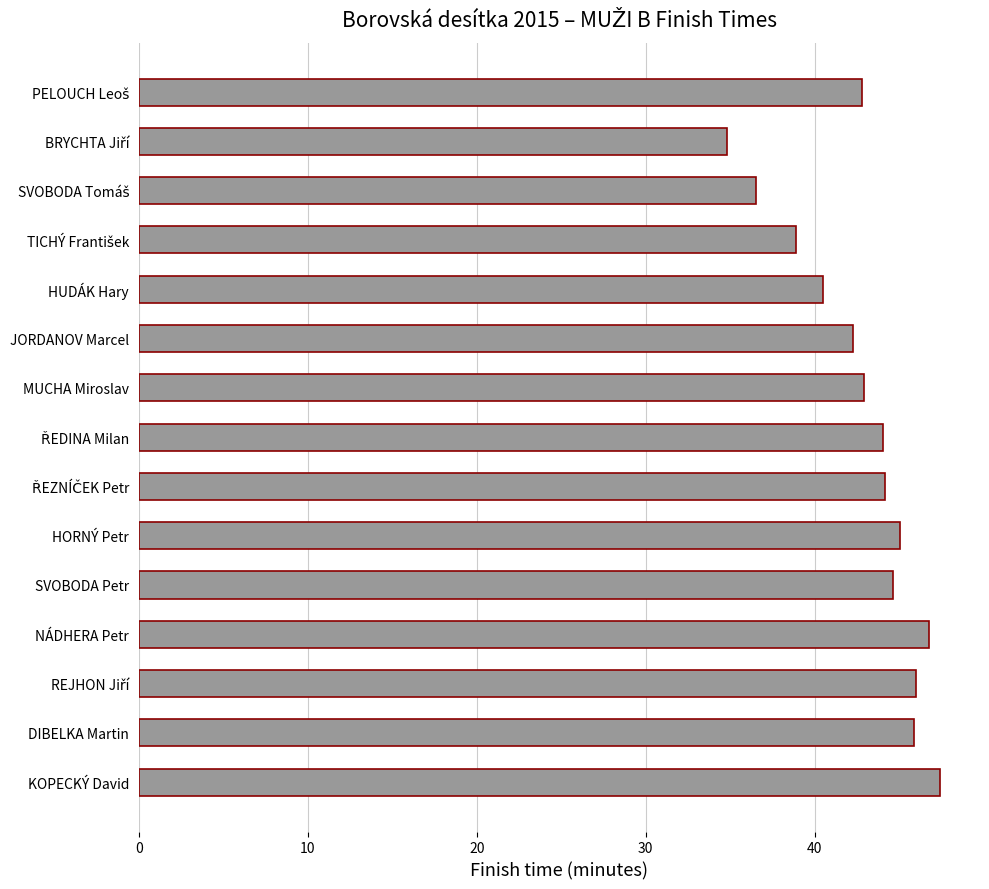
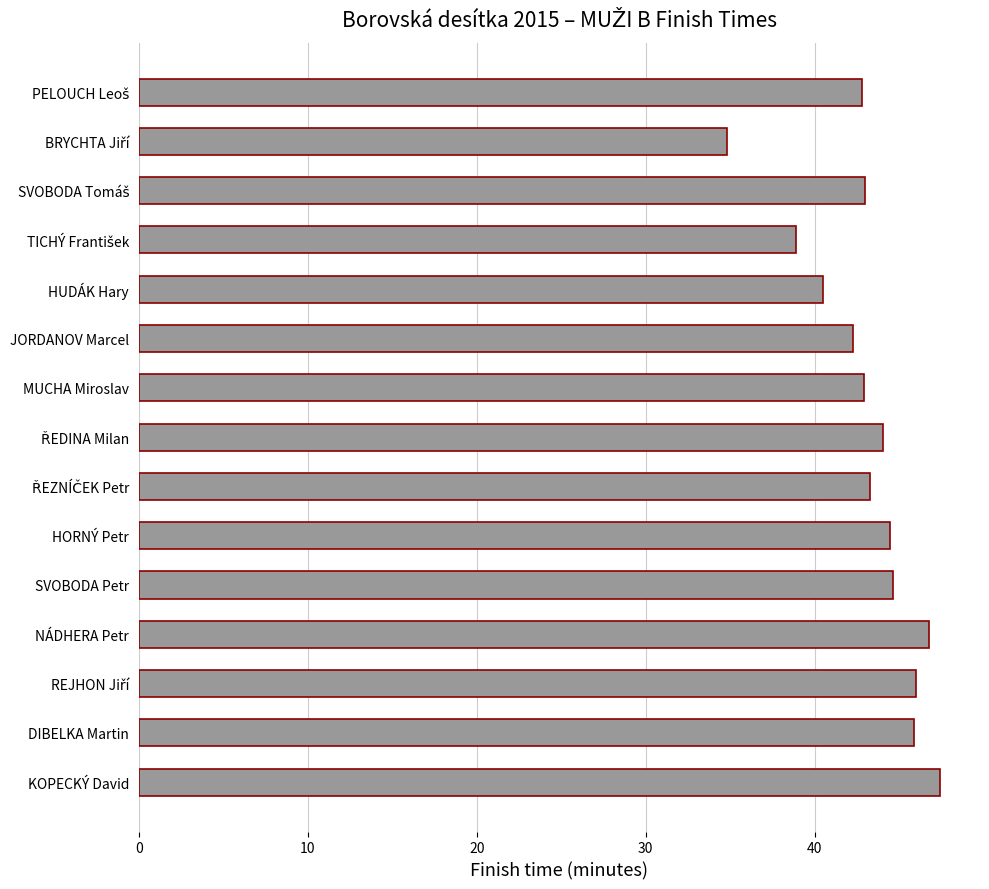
  {
    "PELOUCH Leoš": 42.8,
    "BRYCHTA Jiří": 34.8,
-   "SVOBODA Tomáš": 36.6,
+   "SVOBODA Tomáš": 43.0,
    "TICHÝ František": 38.9,
    "HUDÁK Hary": 40.5,
    "JORDANOV Marcel": 42.3,
    "MUCHA Miroslav": 42.9,
    "ŘEDINA Milan": 44.0,
-   "ŘEZNÍČEK Petr": 44.2,
-   "HORNÝ Petr": 45.0,
+   "ŘEZNÍČEK Petr": 43.3,
+   "HORNÝ Petr": 44.5,
    "SVOBODA Petr": 44.7,
    "NÁDHERA Petr": 46.8,
    "REJHON Jiří": 46.0,
    "DIBELKA Martin": 45.9,
    "KOPECKÝ David": 47.4
  }
